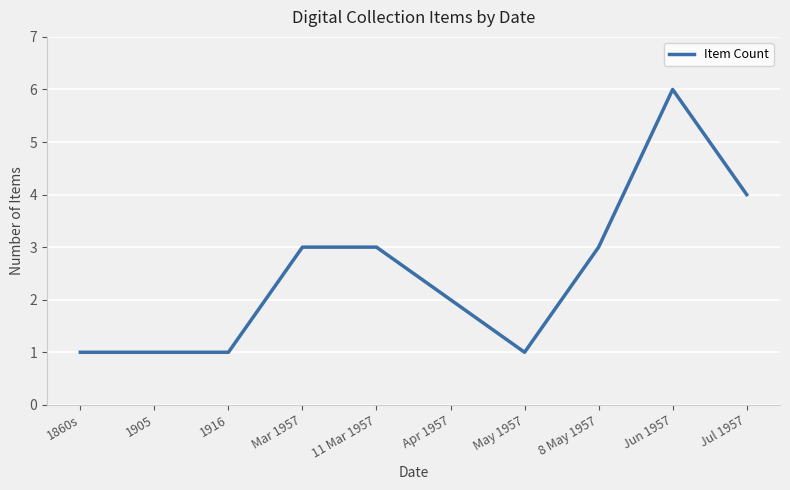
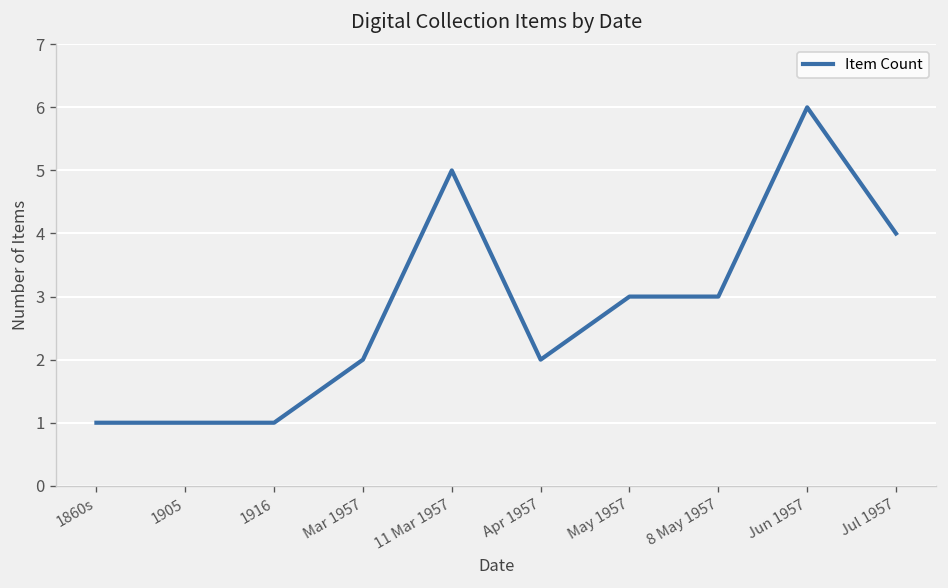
  {
    "1860s": 1,
    "1905": 1,
    "1916": 1,
-   "Mar 1957": 3,
-   "11 Mar 1957": 3,
+   "Mar 1957": 2,
+   "11 Mar 1957": 5,
    "Apr 1957": 2,
-   "May 1957": 1,
+   "May 1957": 3,
    "8 May 1957": 3,
    "Jun 1957": 6,
    "Jul 1957": 4
  }
